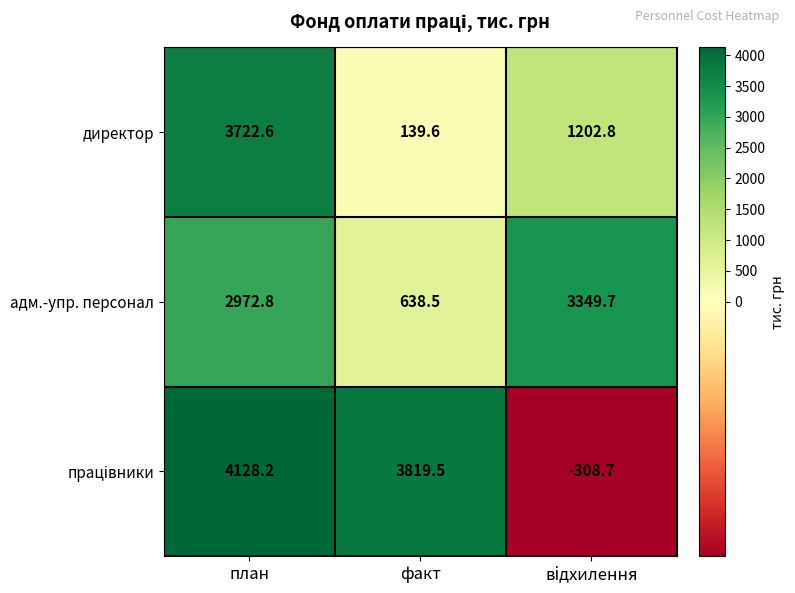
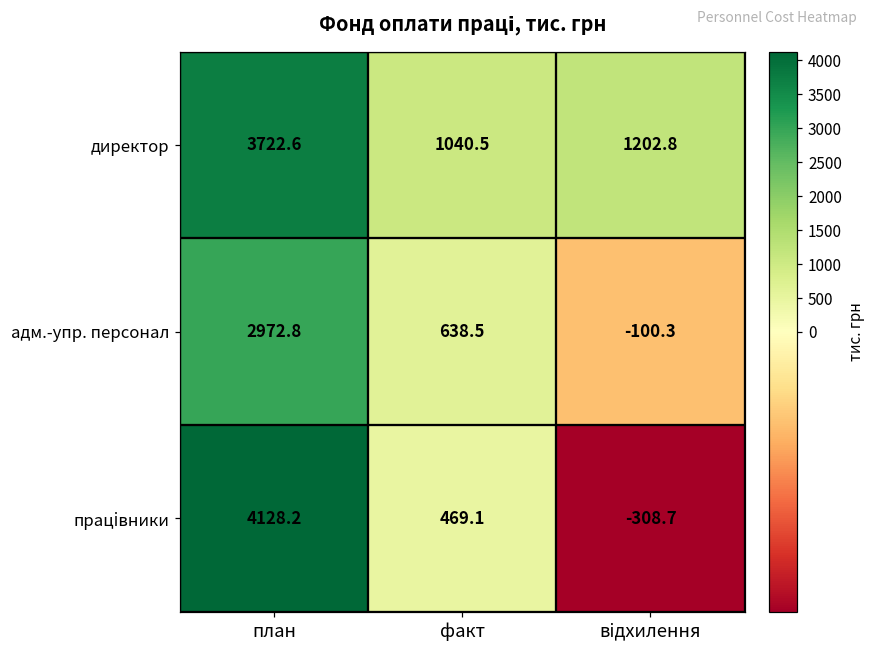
  {
    "директор": {
      "план": 3722.6,
-     "факт": 139.6,
+     "факт": 1040.5,
      "відхилення": 1202.8
    },
    "адм.-упр. персонал": {
      "план": 2972.8,
      "факт": 638.5,
-     "відхилення": 3349.7
+     "відхилення": -100.3
    },
    "працівники": {
      "план": 4128.2,
-     "факт": 3819.5,
+     "факт": 469.1,
      "відхилення": -308.7
    }
  }
